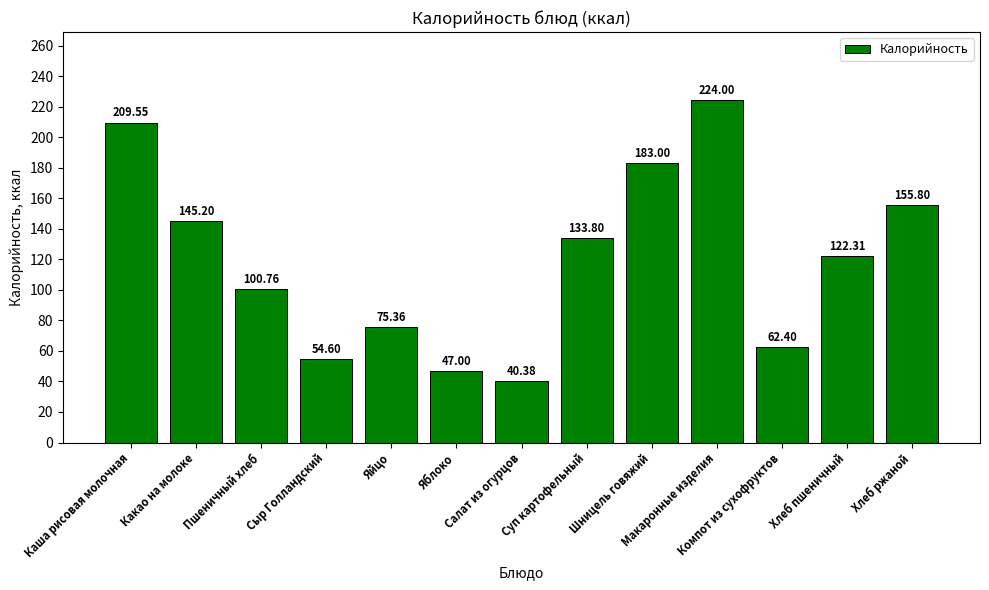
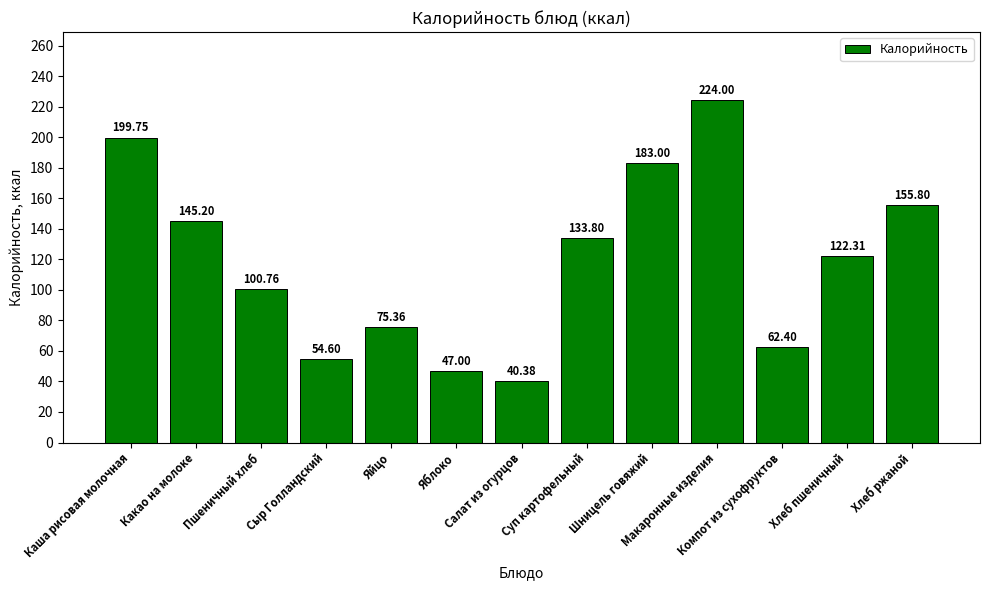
  {
-   "Каша рисовая молочная": 209.55,
+   "Каша рисовая молочная": 199.75,
    "Какао на молоке": 145.20,
    "Пшеничный хлеб": 100.76,
    "Сыр Голландский": 54.60,
    "Яйцо": 75.36,
    "Яблоко": 47.00,
    "Салат из огурцов": 40.38,
    "Суп картофельный": 133.80,
    "Шницель говяжий": 183.00,
    "Макаронные изделия": 224.00,
    "Компот из сухофруктов": 62.40,
    "Хлеб пшеничный": 122.31,
    "Хлеб ржаной": 155.80
  }
